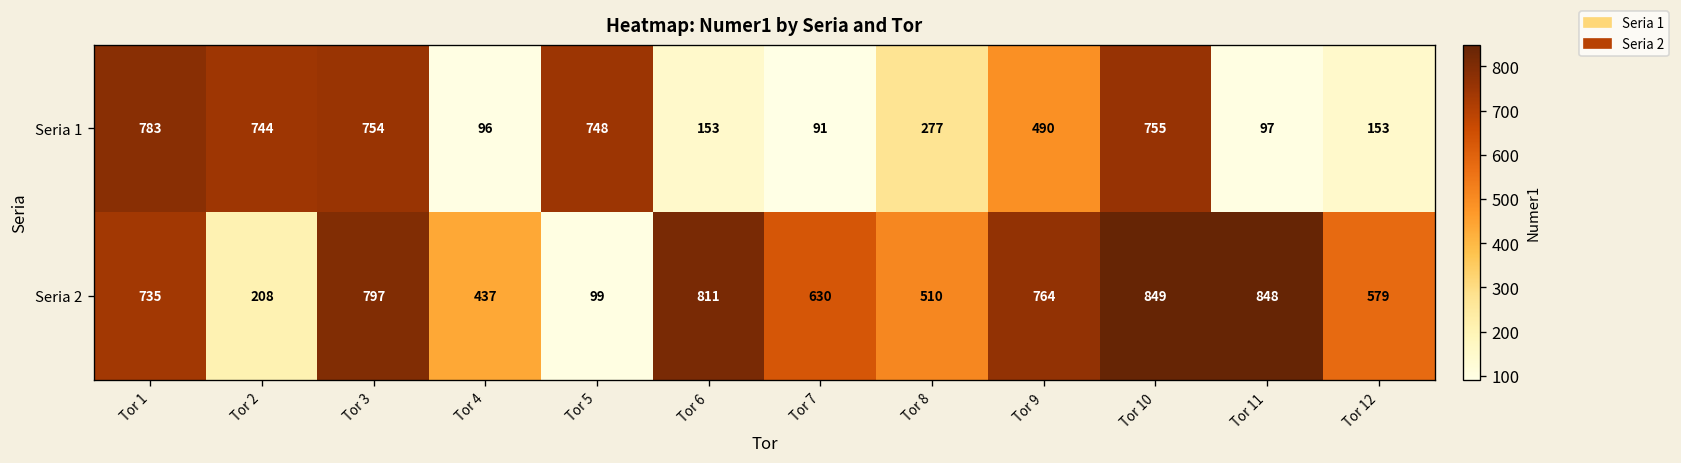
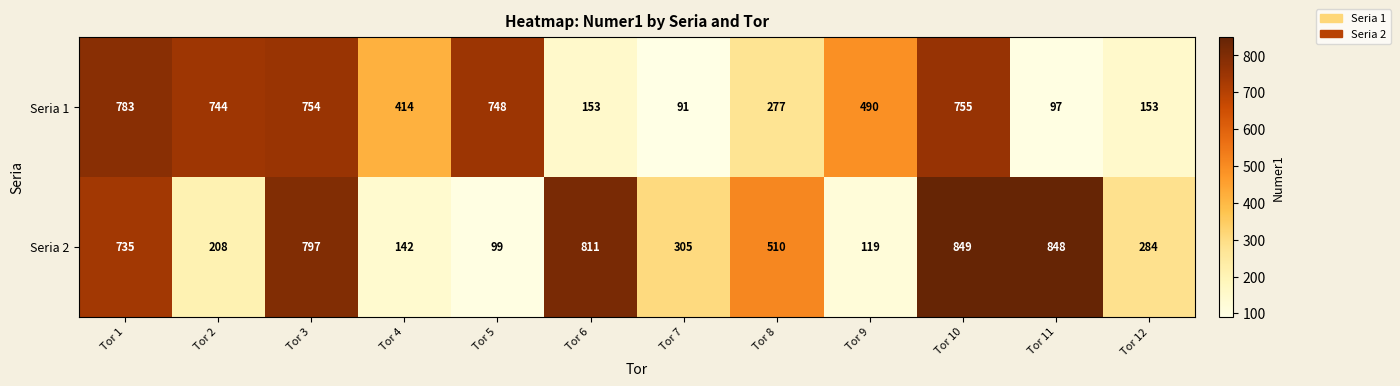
  {
    "Seria 1": {
      "Tor 1": 783,
      "Tor 2": 744,
      "Tor 3": 754,
-     "Tor 4": 96,
+     "Tor 4": 414,
      "Tor 5": 748,
      "Tor 6": 153,
      "Tor 7": 91,
      "Tor 8": 277,
      "Tor 9": 490,
      "Tor 10": 755,
      "Tor 11": 97,
      "Tor 12": 153
    },
    "Seria 2": {
      "Tor 1": 735,
      "Tor 2": 208,
      "Tor 3": 797,
-     "Tor 4": 437,
+     "Tor 4": 142,
      "Tor 5": 99,
      "Tor 6": 811,
-     "Tor 7": 630,
+     "Tor 7": 305,
      "Tor 8": 510,
-     "Tor 9": 764,
+     "Tor 9": 119,
      "Tor 10": 849,
      "Tor 11": 848,
-     "Tor 12": 579
+     "Tor 12": 284
    }
  }
